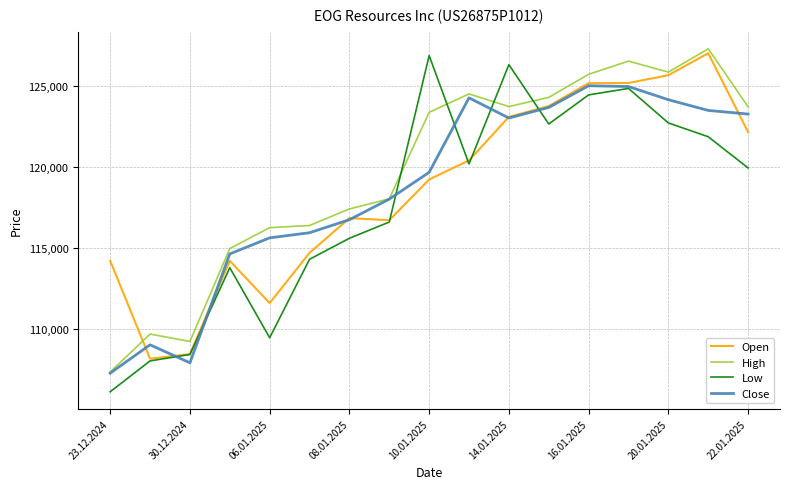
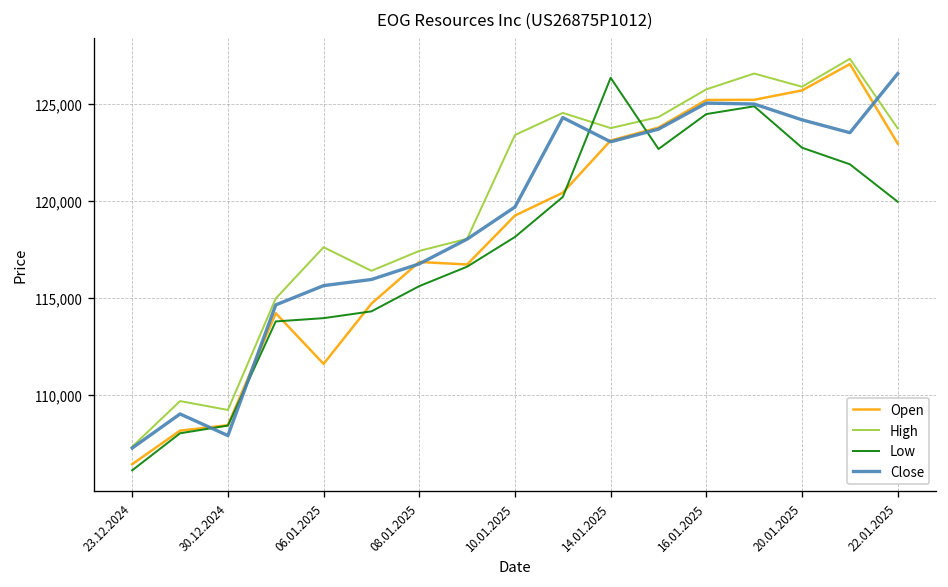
  {
    "Open": {
-     "23.12.2024": "114,200",
+     "23.12.2024": "106,400",
      "06.01.2025": "111,600",
      "10.01.2025": "119,200",
      "16.01.2025": "125,200",
      "20.01.2025": "125,700",
-     "22.01.2025": "122,200"
+     "22.01.2025": "123,000"
    },
    "High": {
      "30.12.2024": "109,200",
-     "06.01.2025": "116,300",
+     "06.01.2025": "117,600",
      "08.01.2025": "117,400",
      "10.01.2025": "123,400",
      "14.01.2025": "123,700",
      "16.01.2025": "125,700",
      "20.01.2025": "125,900",
      "22.01.2025": "123,700"
    },
    "Low": {
      "23.12.2024": "106,100",
-     "06.01.2025": "109,500",
+     "06.01.2025": "114,000",
      "08.01.2025": "115,600",
-     "10.01.2025": "126,900",
+     "10.01.2025": "118,100",
      "14.01.2025": "126,300",
      "16.01.2025": "124,500",
      "20.01.2025": "122,700",
      "22.01.2025": "120,000"
    },
    "Close": {
      "30.12.2024": "107,900",
      "06.01.2025": "115,600",
      "10.01.2025": "119,700",
      "16.01.2025": "125,000",
      "20.01.2025": "124,200",
-     "22.01.2025": "123,300"
+     "22.01.2025": "126,600"
    }
  }
